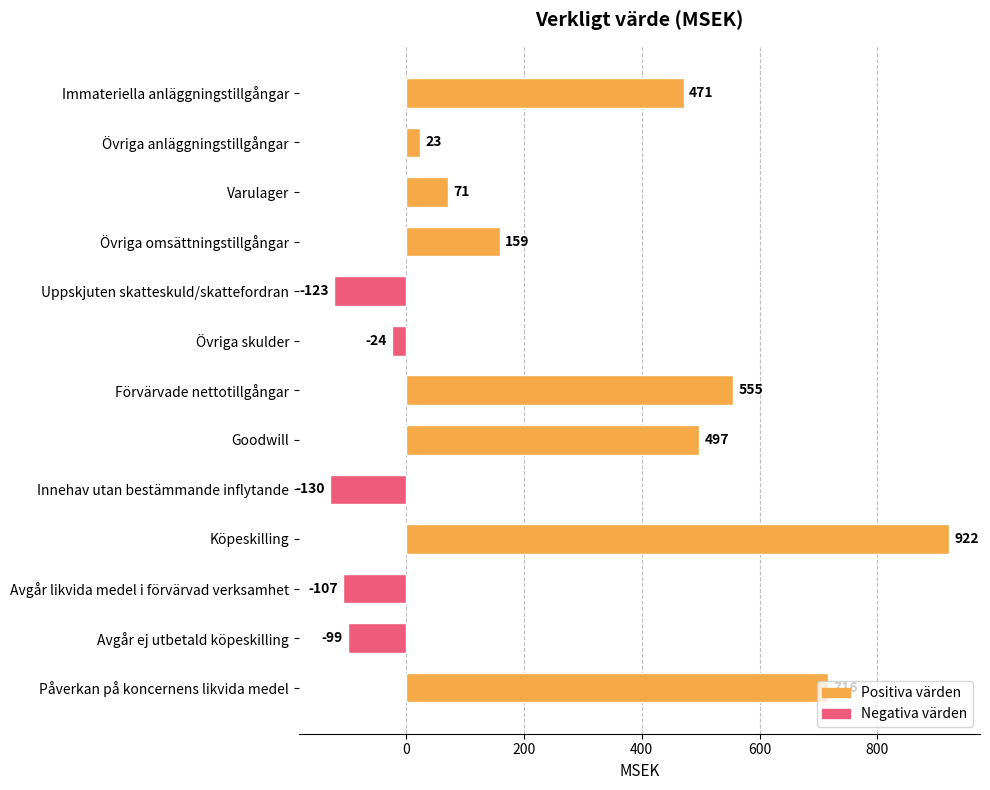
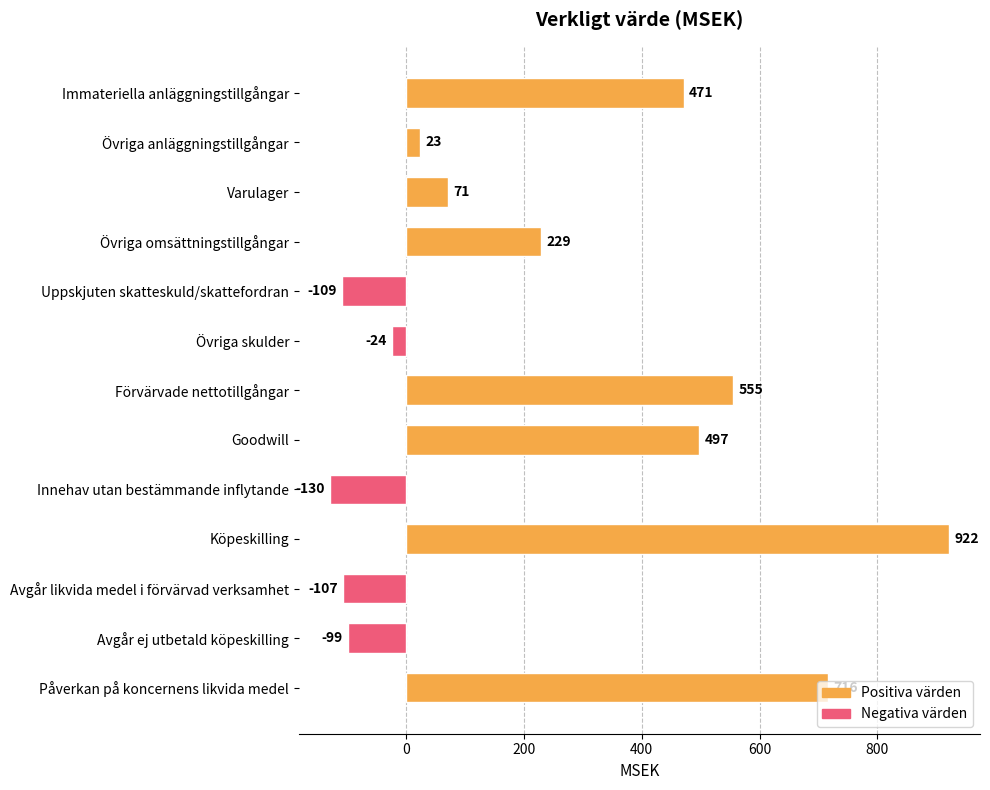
  {
    "Immateriella anläggningstillgångar": 471,
    "Övriga anläggningstillgångar": 23,
    "Varulager": 71,
-   "Övriga omsättningstillgångar": 159,
-   "Uppskjuten skatteskuld/skattefordran": -123,
+   "Övriga omsättningstillgångar": 229,
+   "Uppskjuten skatteskuld/skattefordran": -109,
    "Övriga skulder": -24,
    "Förvärvade nettotillgångar": 555,
    "Goodwill": 497,
    "Innehav utan bestämmande inflytande": -130,
    "Köpeskilling": 922,
    "Avgår likvida medel i förvärvad verksamhet": -107,
    "Avgår ej utbetald köpeskilling": -99
  }
